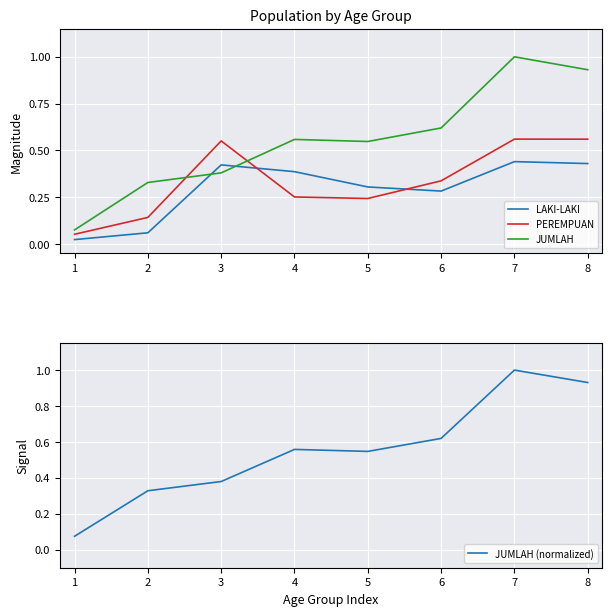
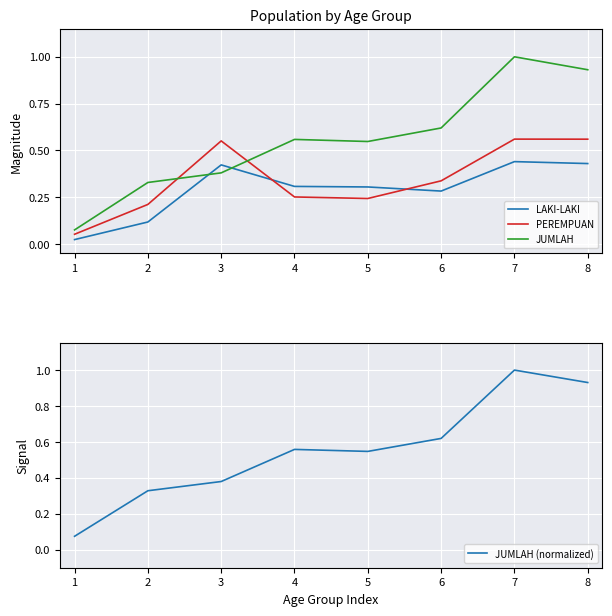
  {
    "Population by Age Group": {
      "LAKI-LAKI": {
        "1": 0.02,
-       "2": 0.06,
+       "2": 0.12,
        "3": 0.42,
-       "4": 0.39,
+       "4": 0.31,
        "5": 0.30,
        "6": 0.28,
        "7": 0.44,
        "8": 0.43
      },
      "PEREMPUAN": {
        "1": 0.05,
-       "2": 0.14,
+       "2": 0.21,
        "3": 0.55,
        "4": 0.25,
        "5": 0.24,
        "6": 0.34,
        "7": 0.56,
        "8": 0.56
      },
      "JUMLAH": {
        "1": 0.07,
        "2": 0.33,
        "3": 0.38,
        "4": 0.56,
        "5": 0.55,
        "6": 0.62,
        "7": 1.00,
        "8": 0.93
      }
    }
  }
